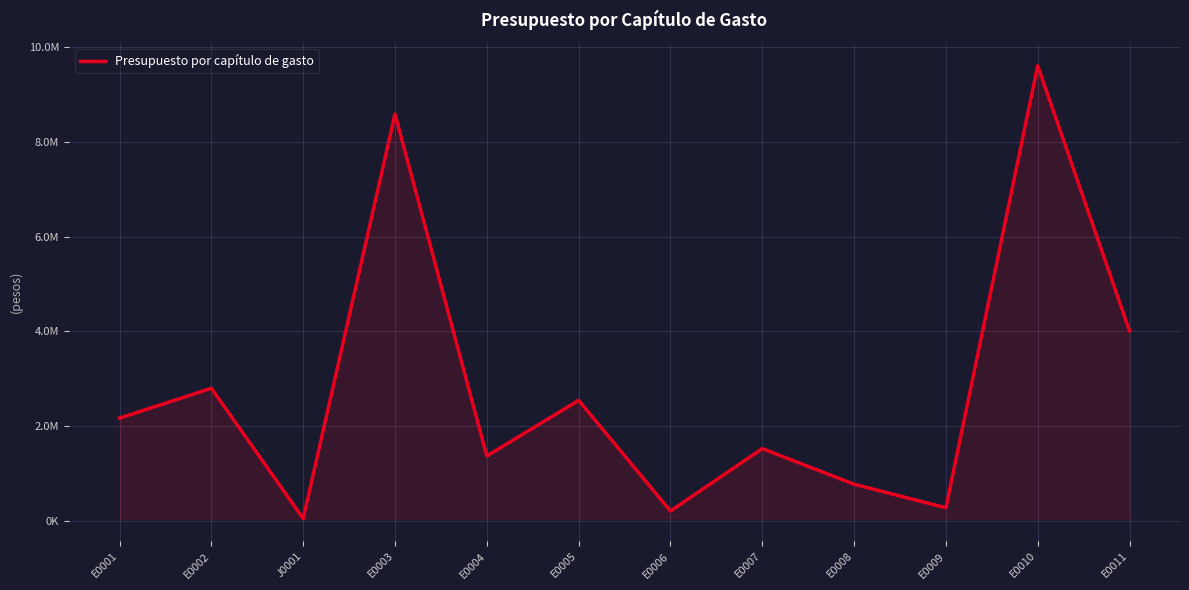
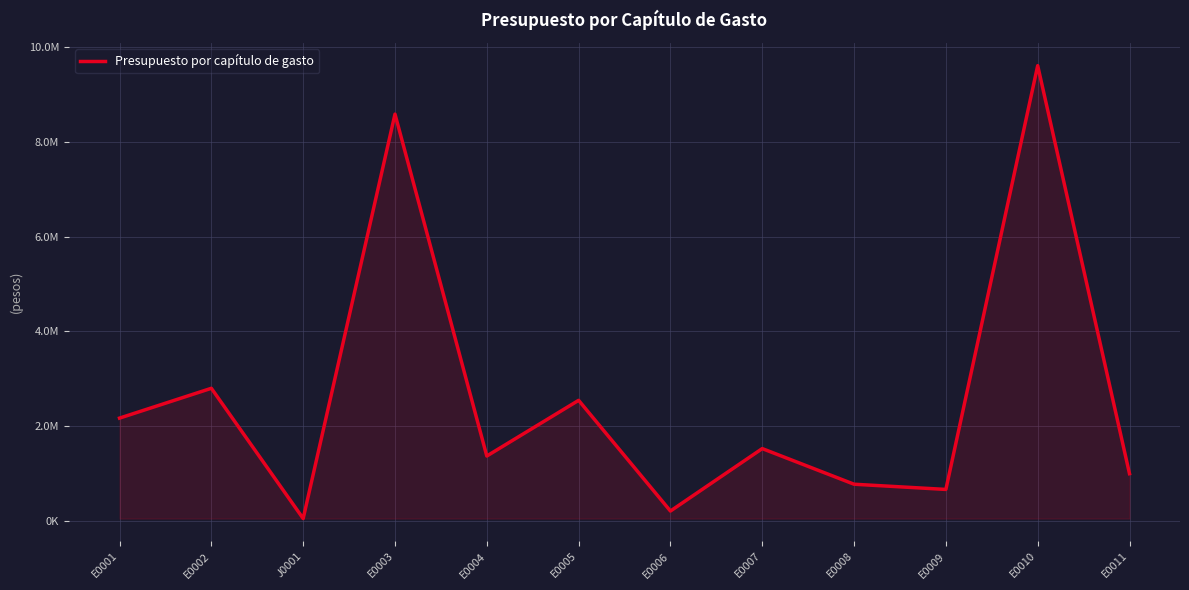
  {
    "E0001": 2200000,
    "E0002": 2800000,
    "J0001": 100000,
    "E0003": 8600000,
    "E0004": 1400000,
    "E0005": 2500000,
    "E0006": 200000,
    "E0007": 1500000,
    "E0008": 800000,
-   "E0009": 300000,
+   "E0009": 700000,
    "E0010": 9600000,
-   "E0011": 4000000
+   "E0011": 1000000
  }
